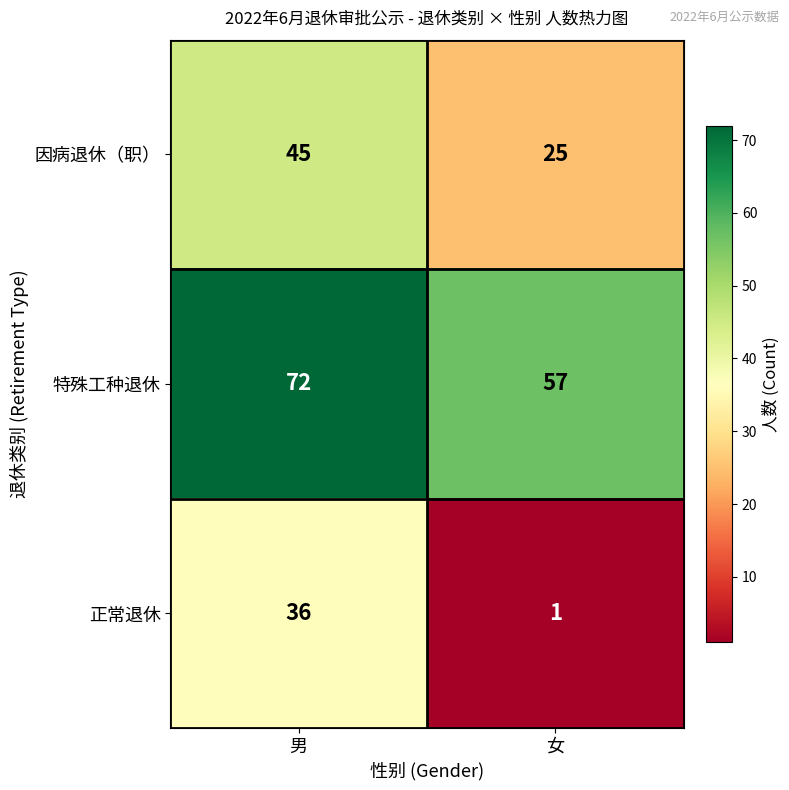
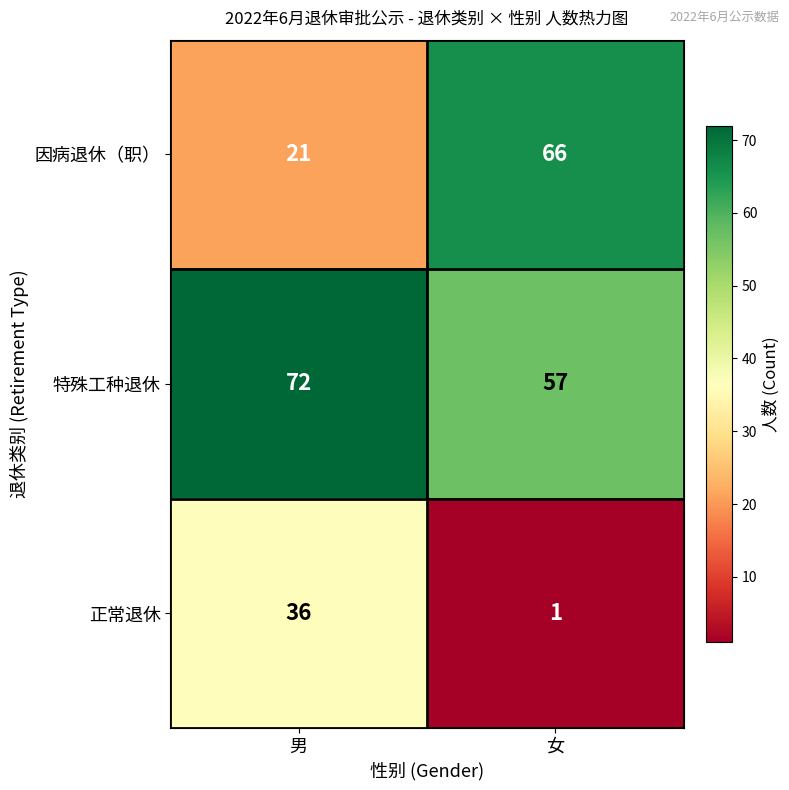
  {
    "因病退休（职）": {
-     "男": 45,
-     "女": 25
+     "男": 21,
+     "女": 66
    },
    "特殊工种退休": {
      "男": 72,
      "女": 57
    },
    "正常退休": {
      "男": 36,
      "女": 1
    }
  }
